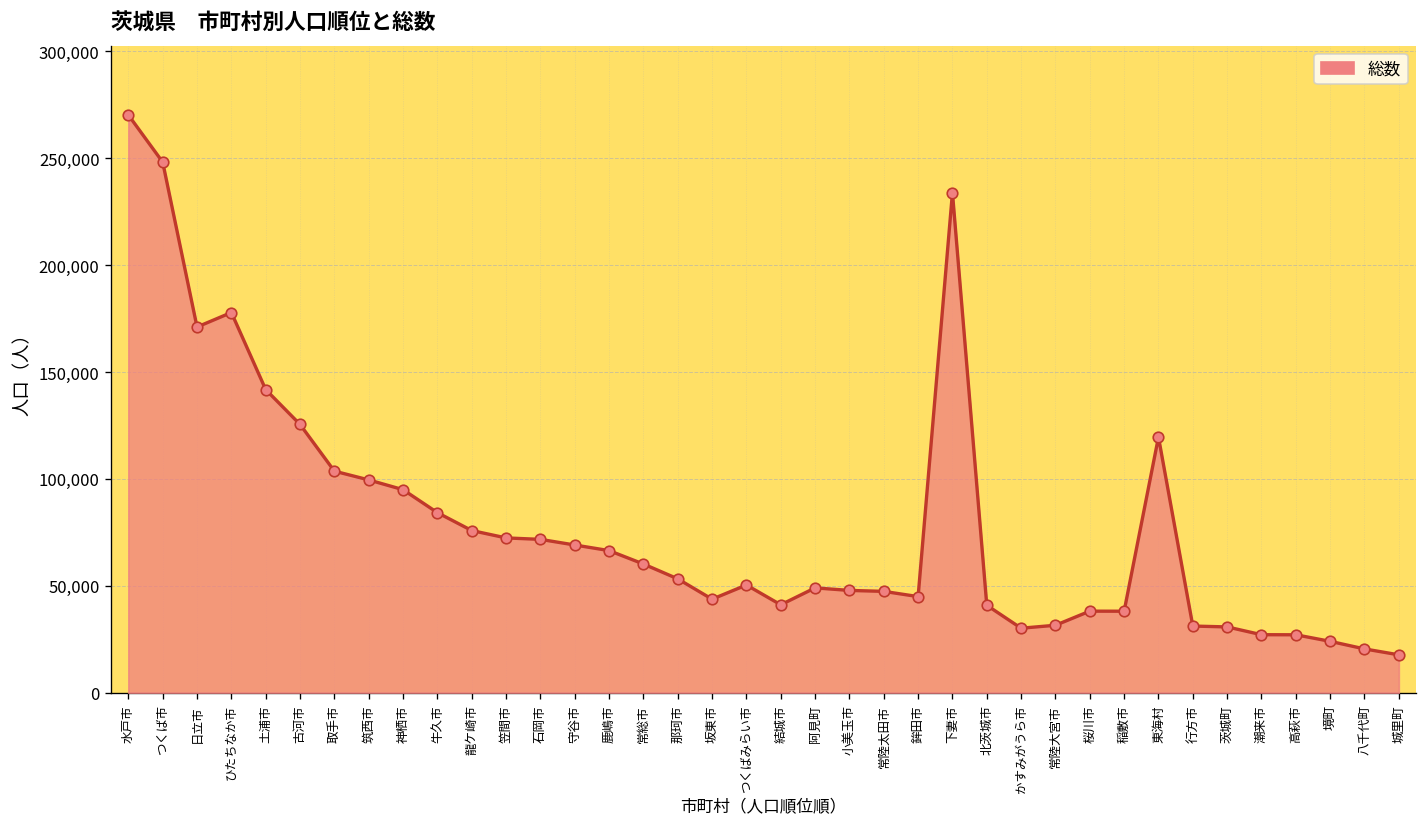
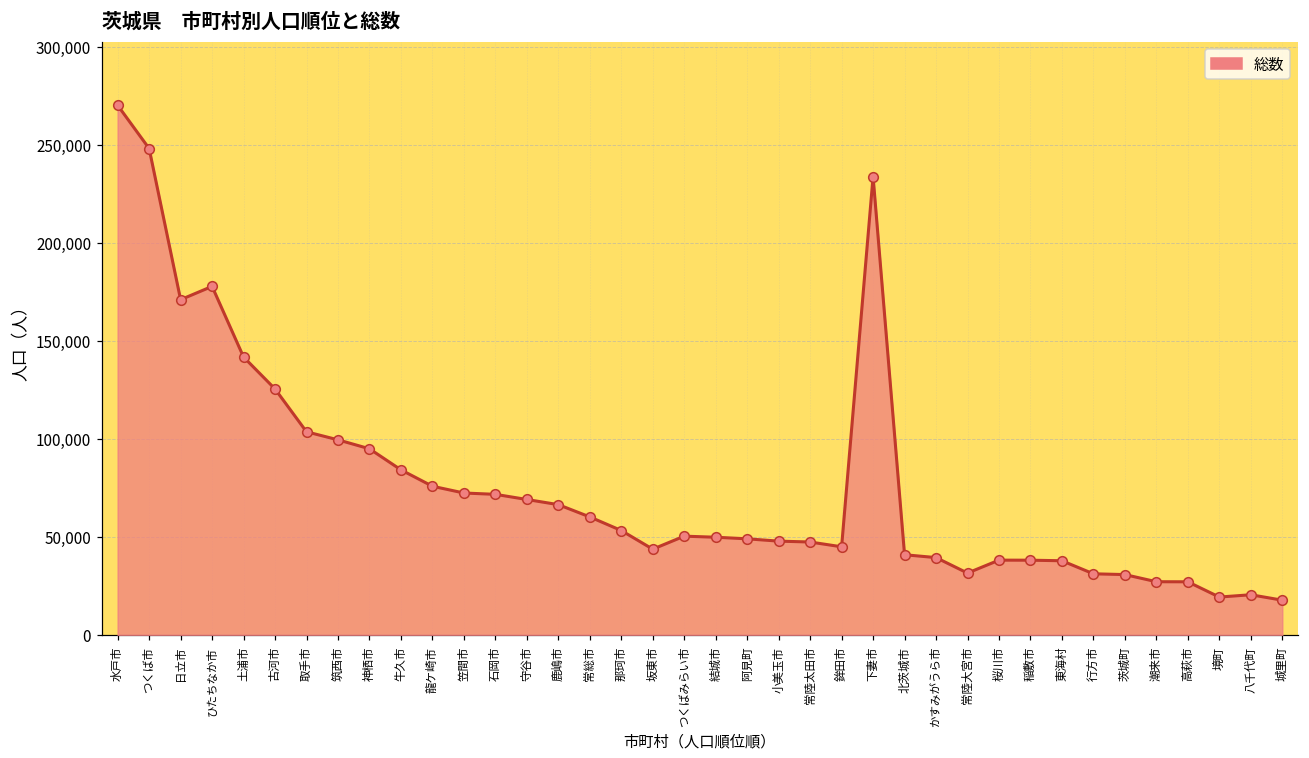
  {
    "水戸市": "270,000",
    "つくば市": "248,000",
    "日立市": "171,000",
    "ひたちなか市": "178,000",
    "土浦市": "142,000",
    "古河市": "125,000",
    "取手市": "104,000",
    "筑西市": "100,000",
    "神栖市": "95,000",
    "牛久市": "84,000",
    "龍ケ崎市": "76,000",
    "笠間市": "72,000",
    "石岡市": "72,000",
    "守谷市": "69,000",
    "鹿嶋市": "66,000",
    "常総市": "60,000",
    "那珂市": "53,000",
    "坂東市": "44,000",
    "つくばみらい市": "50,000",
-   "結城市": "41,000",
+   "結城市": "50,000",
    "阿見町": "49,000",
    "小美玉市": "48,000",
    "常陸太田市": "47,000",
    "鉾田市": "45,000",
    "下妻市": "234,000",
    "北茨城市": "41,000",
-   "かすみがうら市": "30,000",
+   "かすみがうら市": "39,000",
    "常陸大宮市": "32,000",
    "桜川市": "38,000",
    "稲敷市": "38,000",
-   "東海村": "120,000",
+   "東海村": "38,000",
    "行方市": "31,000",
    "茨城町": "31,000",
    "潮来市": "27,000",
    "高萩市": "27,000",
-   "境町": "24,000",
+   "境町": "19,000",
    "八千代町": "20,000",
    "城里町": "18,000"
  }
